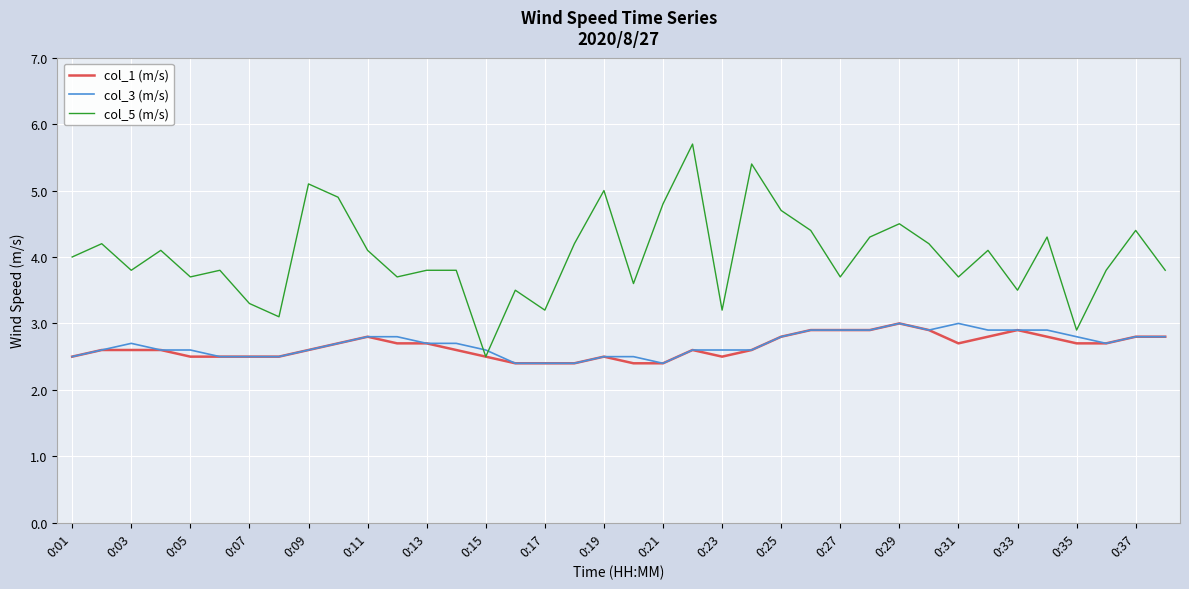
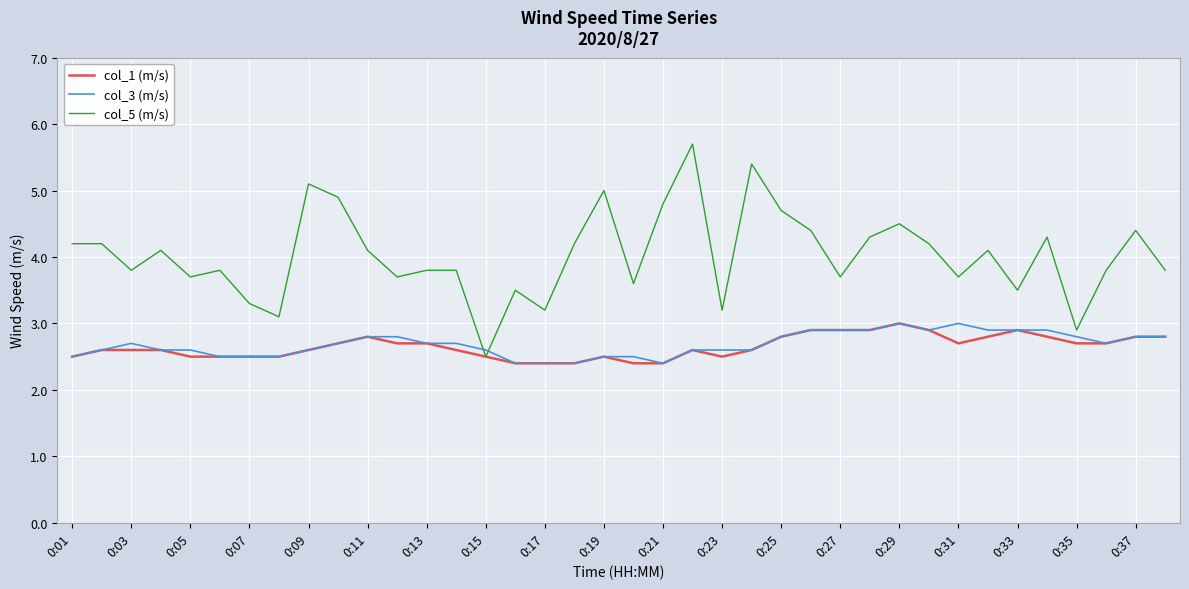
  {
    "col_1 (m/s)": {
      "0:03": 2.6,
      "0:05": 2.5,
      "0:23": 2.5,
      "0:31": 2.7,
      "0:35": 2.7
    },
    "col_3 (m/s)": {
      "0:03": 2.7,
      "0:05": 2.6,
      "0:15": 2.6,
      "0:23": 2.6,
      "0:31": 3.0,
      "0:35": 2.8
    },
    "col_5 (m/s)": {
-     "0:01": 4.0,
+     "0:01": 4.2,
      "0:03": 3.8,
      "0:05": 3.7,
      "0:07": 3.3,
      "0:09": 5.1,
      "0:11": 4.1,
      "0:13": 3.8,
      "0:17": 3.2,
      "0:19": 5.0,
      "0:21": 4.8,
      "0:23": 3.2,
      "0:25": 4.7,
      "0:27": 3.7,
      "0:29": 4.5,
      "0:31": 3.7,
      "0:33": 3.5,
      "0:35": 2.9,
      "0:37": 4.4
    }
  }
